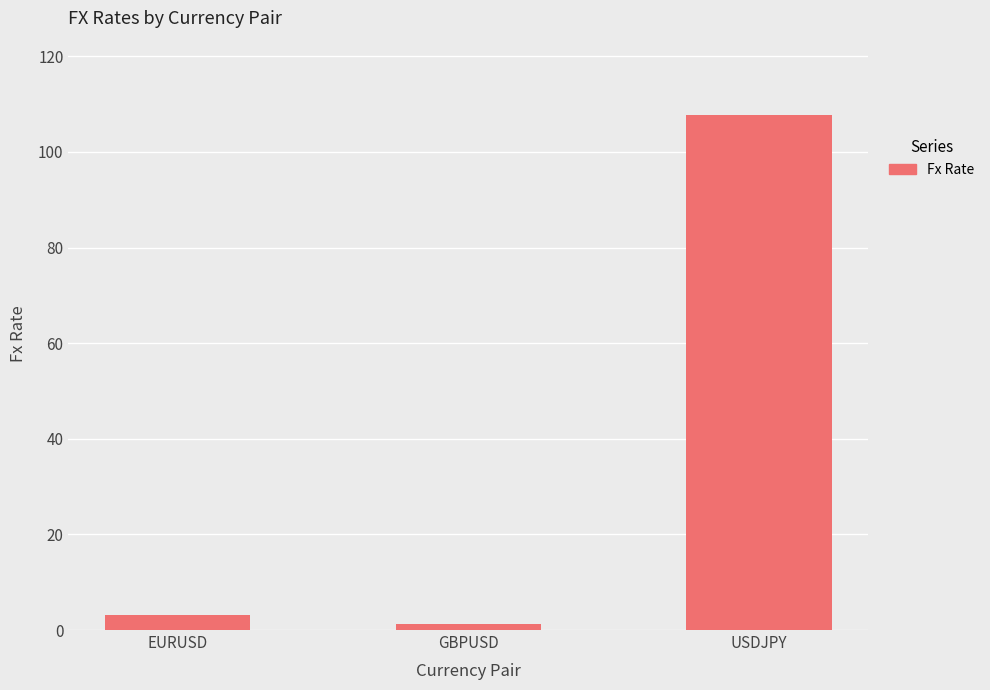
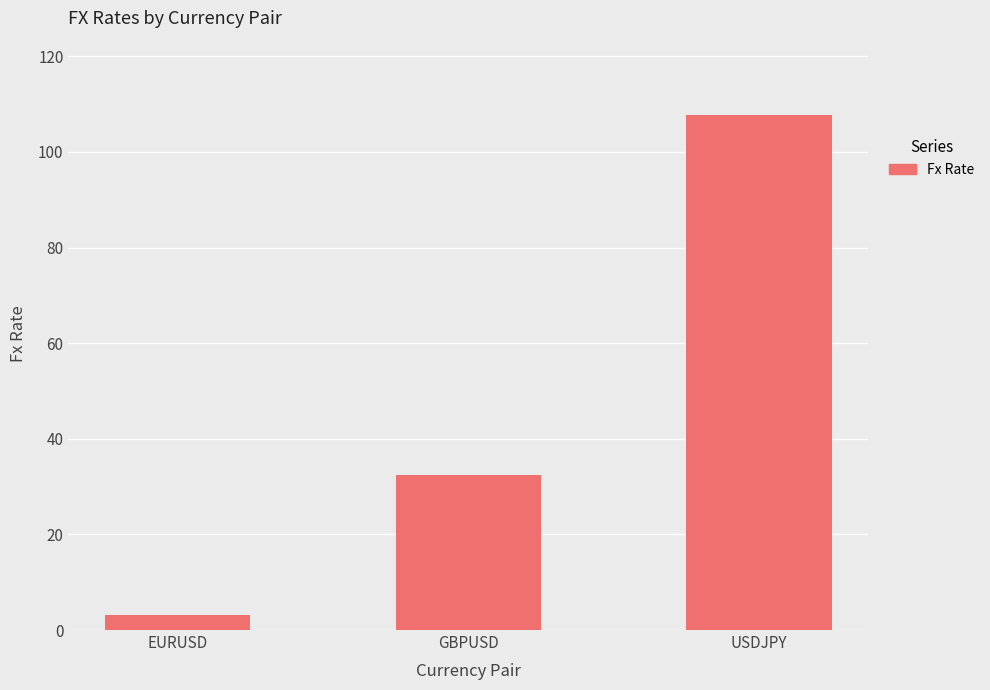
  {
    "EURUSD": 3,
-   "GBPUSD": 1,
+   "GBPUSD": 32,
    "USDJPY": 108
  }
